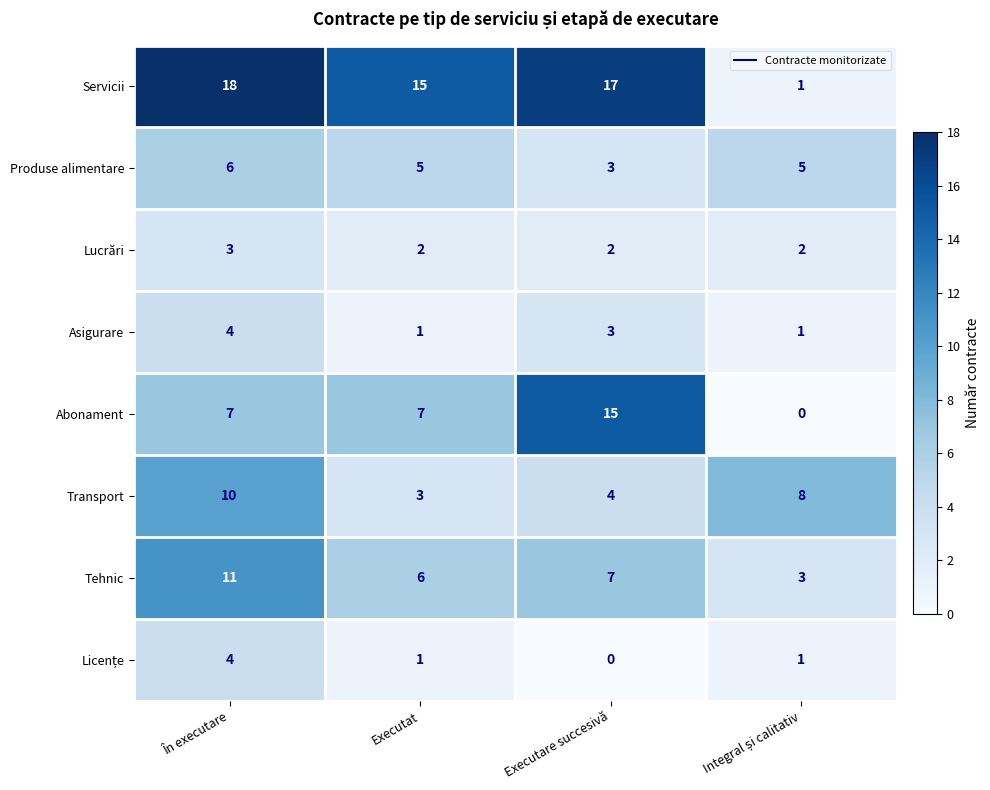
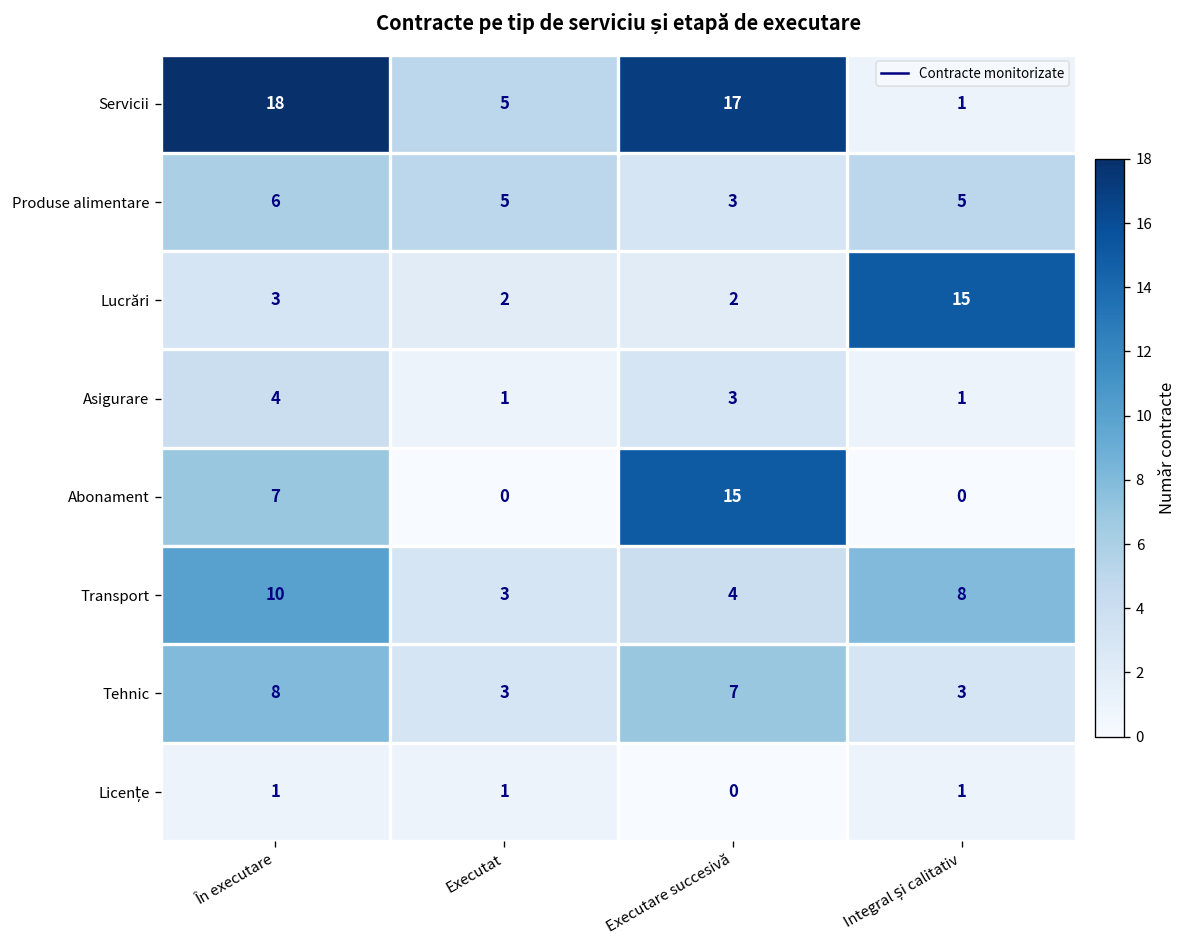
  {
    "Servicii": {
      "În executare": 18,
-     "Executat": 15,
+     "Executat": 5,
      "Executare succesivă": 17,
      "Integral și calitativ": 1
    },
    "Produse alimentare": {
      "În executare": 6,
      "Executat": 5,
      "Executare succesivă": 3,
      "Integral și calitativ": 5
    },
    "Lucrări": {
      "În executare": 3,
      "Executat": 2,
      "Executare succesivă": 2,
-     "Integral și calitativ": 2
+     "Integral și calitativ": 15
    },
    "Asigurare": {
      "În executare": 4,
      "Executat": 1,
      "Executare succesivă": 3,
      "Integral și calitativ": 1
    },
    "Abonament": {
      "În executare": 7,
-     "Executat": 7,
+     "Executat": 0,
      "Executare succesivă": 15,
      "Integral și calitativ": 0
    },
    "Transport": {
      "În executare": 10,
      "Executat": 3,
      "Executare succesivă": 4,
      "Integral și calitativ": 8
    },
    "Tehnic": {
-     "În executare": 11,
-     "Executat": 6,
+     "În executare": 8,
+     "Executat": 3,
      "Executare succesivă": 7,
      "Integral și calitativ": 3
    },
    "Licențe": {
-     "În executare": 4,
+     "În executare": 1,
      "Executat": 1,
      "Executare succesivă": 0,
      "Integral și calitativ": 1
    }
  }
